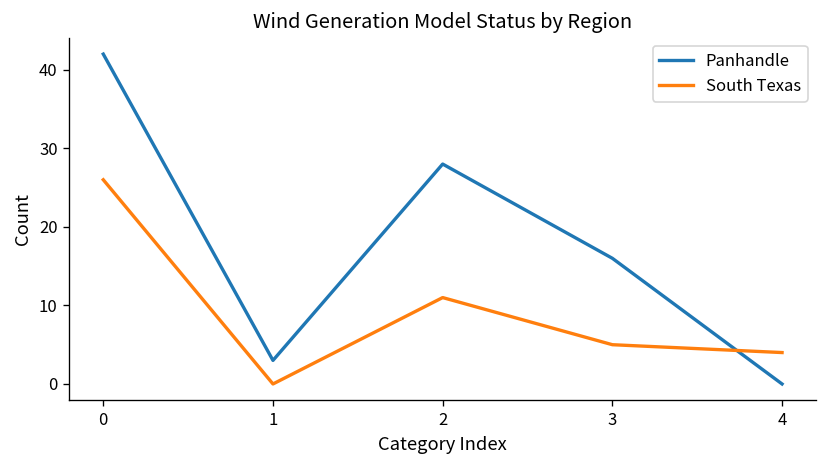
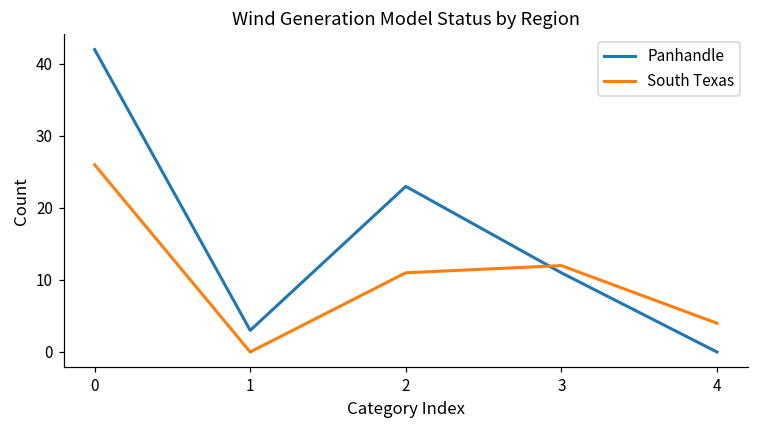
  {
    "Panhandle": {
      "0": 42,
      "1": 3,
-     "2": 28,
-     "3": 16,
+     "2": 23,
+     "3": 11,
      "4": 0
    },
    "South Texas": {
      "0": 26,
      "1": 0,
      "2": 11,
-     "3": 5,
+     "3": 12,
      "4": 4
    }
  }
